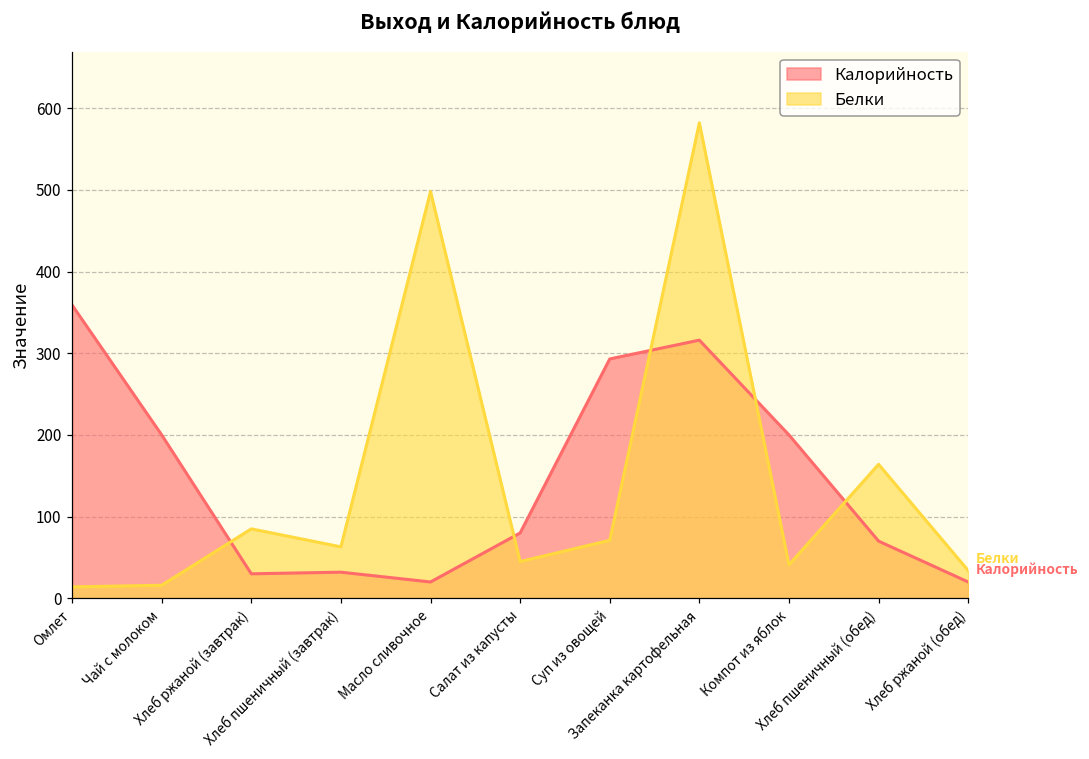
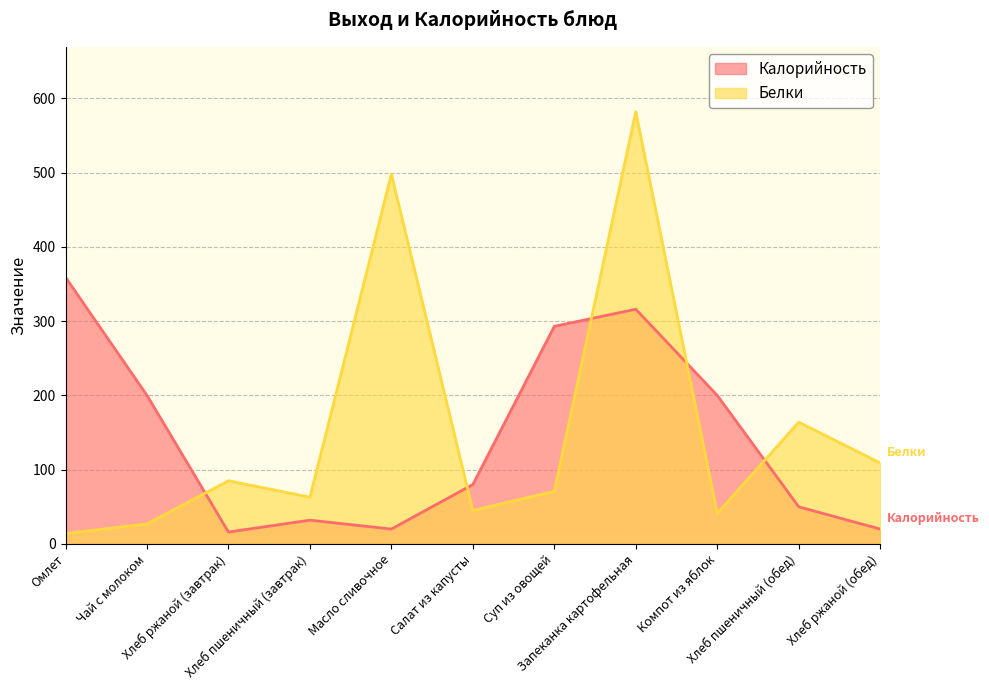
  {
    "Калорийность": {
      "Омлет": 360,
      "Чай с молоком": 200,
-     "Хлеб ржаной (завтрак)": 30,
+     "Хлеб ржаной (завтрак)": 20,
      "Хлеб пшеничный (завтрак)": 30,
      "Масло сливочное": 20,
      "Салат из капусты": 80,
      "Суп из овощей": 290,
      "Запеканка картофельная": 320,
      "Компот из яблок": 200,
-     "Хлеб пшеничный (обед)": 70,
+     "Хлеб пшеничный (обед)": 50,
      "Хлеб ржаной (обед)": 20
    },
    "Белки": {
      "Омлет": 10,
-     "Чай с молоком": 20,
+     "Чай с молоком": 30,
      "Хлеб ржаной (завтрак)": 90,
      "Хлеб пшеничный (завтрак)": 60,
      "Масло сливочное": 500,
      "Салат из капусты": 50,
      "Суп из овощей": 70,
      "Запеканка картофельная": 580,
      "Компот из яблок": 40,
      "Хлеб пшеничный (обед)": 160,
-     "Хлеб ржаной (обед)": 30
+     "Хлеб ржаной (обед)": 110
    }
  }
